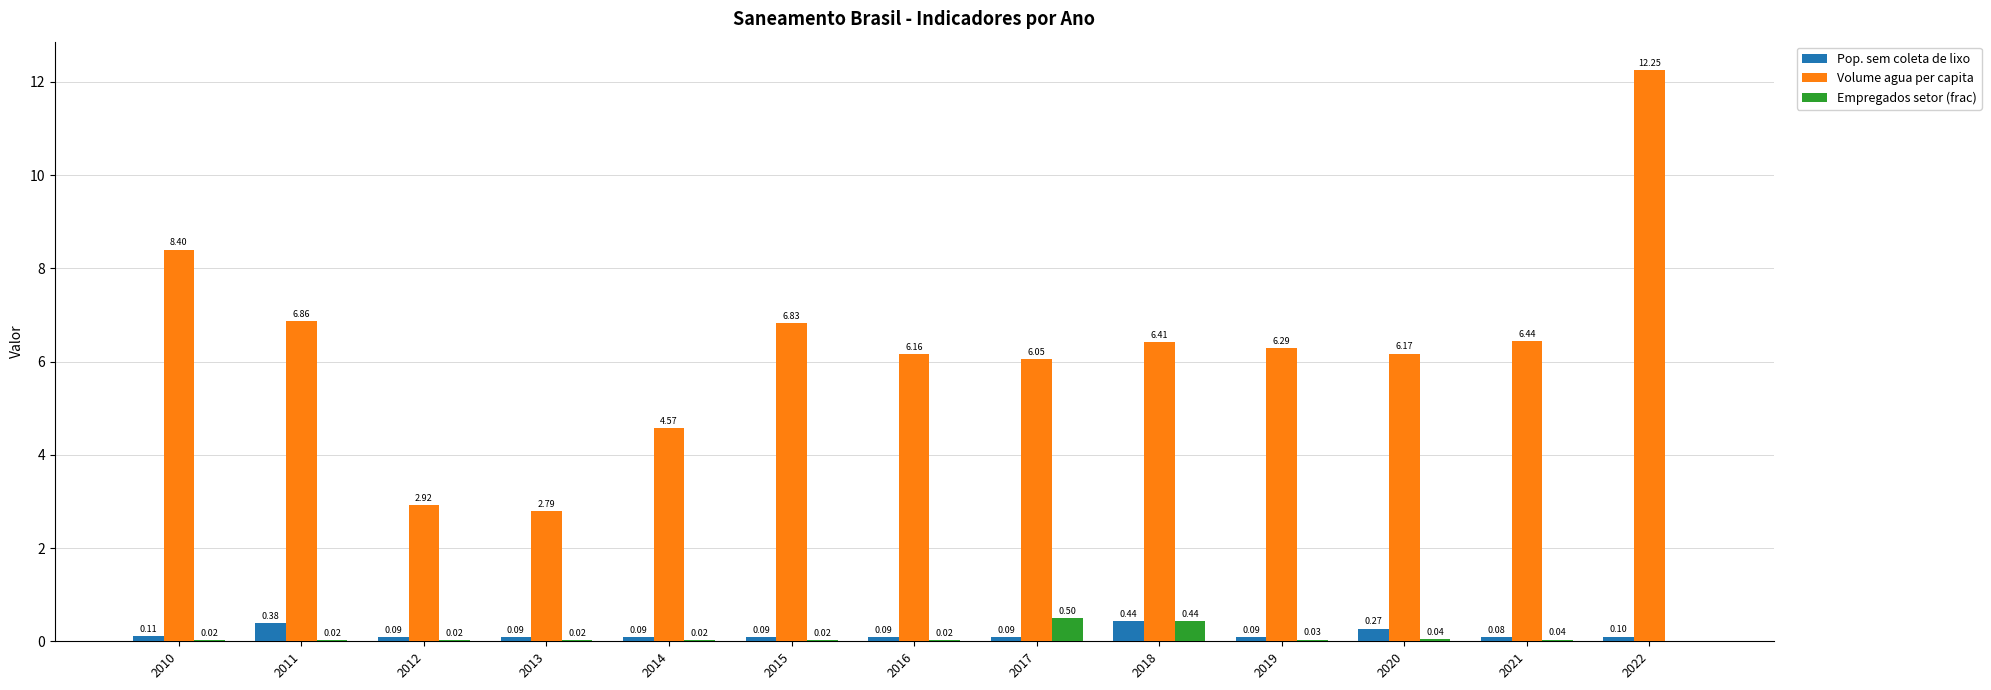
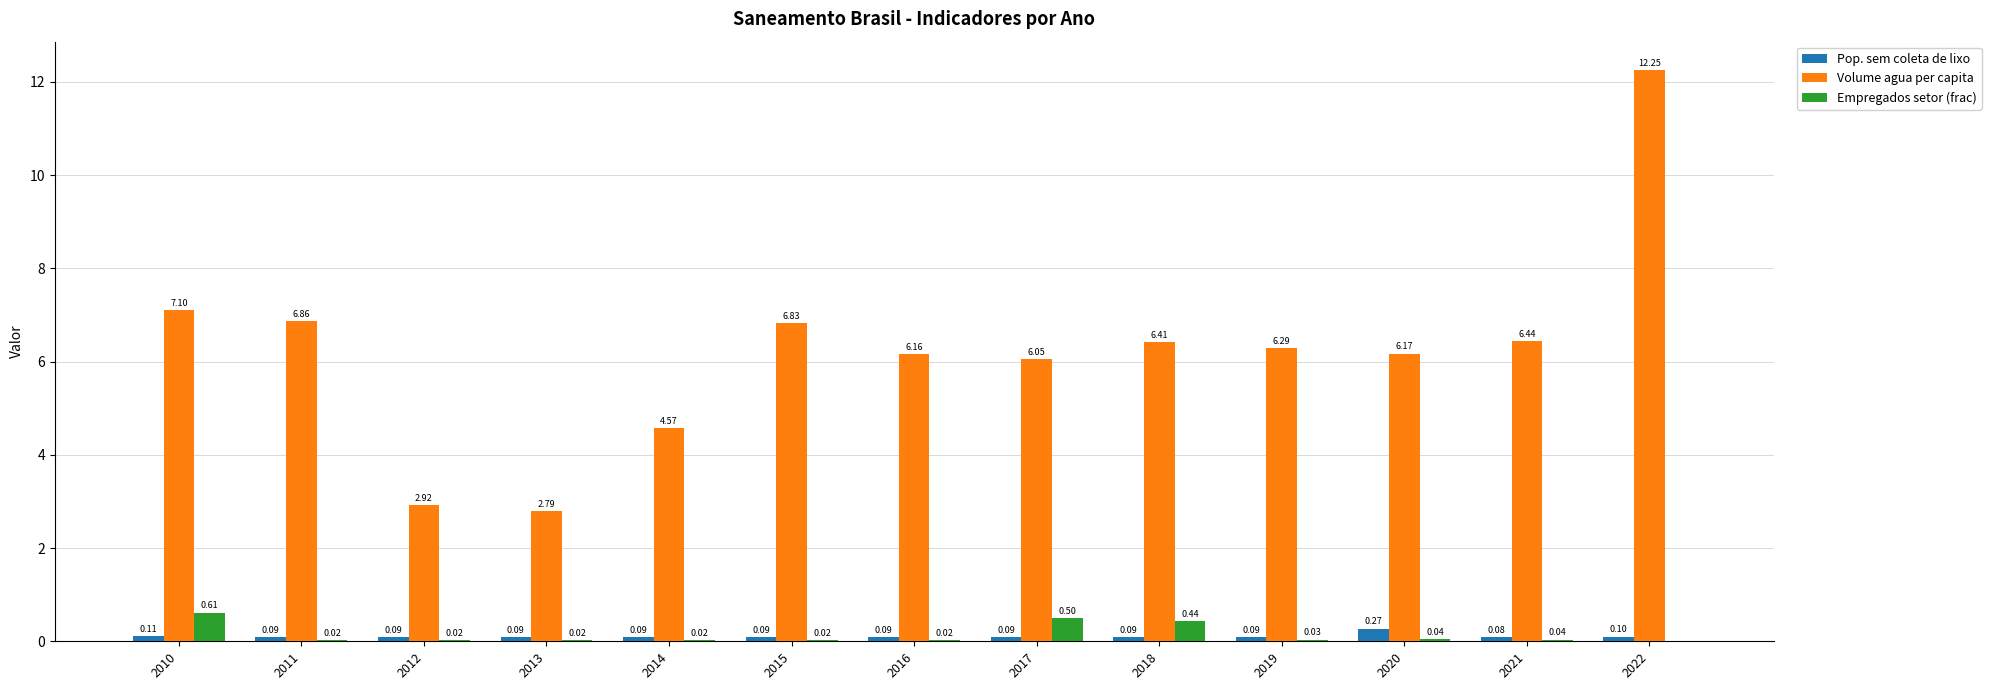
  {
    "Pop. sem coleta de lixo": {
      "2010": 0.11,
-     "2011": 0.38,
+     "2011": 0.09,
      "2012": 0.09,
      "2013": 0.09,
      "2014": 0.09,
      "2015": 0.09,
      "2016": 0.09,
      "2017": 0.09,
-     "2018": 0.44,
+     "2018": 0.09,
      "2019": 0.09,
      "2020": 0.27,
      "2021": 0.08,
      "2022": 0.10
    },
    "Volume agua per capita": {
-     "2010": 8.40,
+     "2010": 7.10,
      "2011": 6.86,
      "2012": 2.92,
      "2013": 2.79,
      "2014": 4.57,
      "2015": 6.83,
      "2016": 6.16,
      "2017": 6.05,
      "2018": 6.41,
      "2019": 6.29,
      "2020": 6.17,
      "2021": 6.44,
      "2022": 12.25
    },
    "Empregados setor (frac)": {
-     "2010": 0.02,
+     "2010": 0.61,
      "2011": 0.02,
      "2012": 0.02,
      "2013": 0.02,
      "2014": 0.02,
      "2015": 0.02,
      "2016": 0.02,
      "2017": 0.50,
      "2018": 0.44,
      "2019": 0.03,
      "2020": 0.04,
      "2021": 0.04
    }
  }
